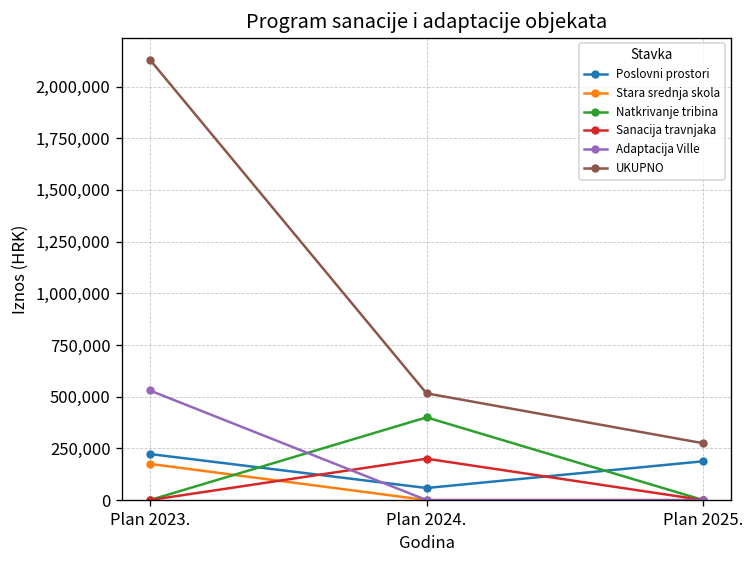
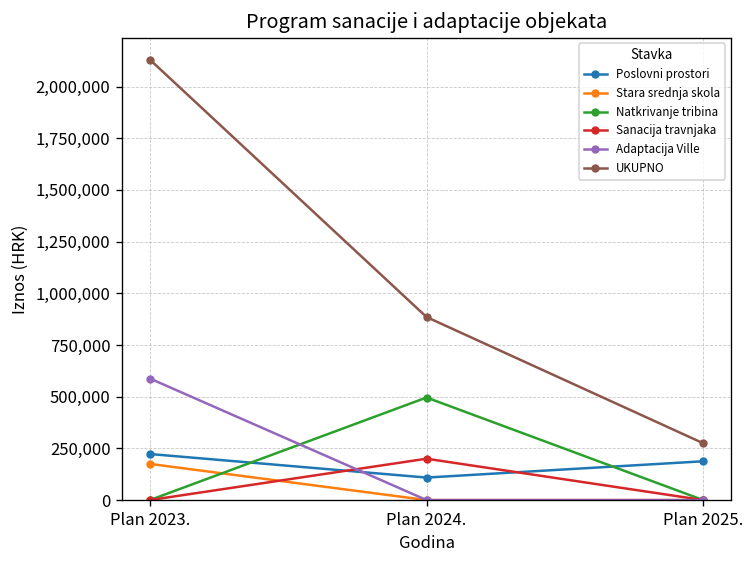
  {
    "Poslovni prostori": {
      "Plan 2023.": "220,000",
-     "Plan 2024.": "60,000",
+     "Plan 2024.": "110,000",
      "Plan 2025.": "190,000"
    },
    "Stara srednja skola": {
      "Plan 2023.": "170,000"
    },
    "Natkrivanje tribina": {
-     "Plan 2024.": "400,000"
+     "Plan 2024.": "500,000"
    },
    "Sanacija travnjaka": {
      "Plan 2024.": "200,000"
    },
    "Adaptacija Ville": {
-     "Plan 2023.": "530,000"
+     "Plan 2023.": "590,000"
    },
    "UKUPNO": {
      "Plan 2023.": "2,130,000",
-     "Plan 2024.": "520,000",
+     "Plan 2024.": "890,000",
      "Plan 2025.": "270,000"
    }
  }
